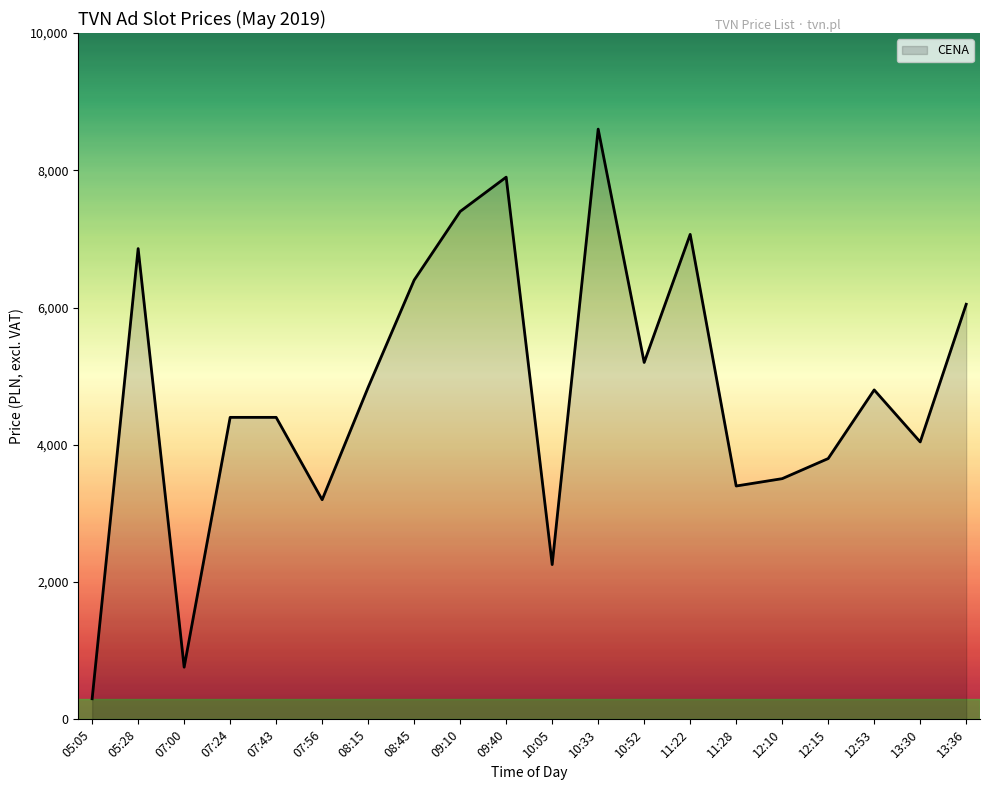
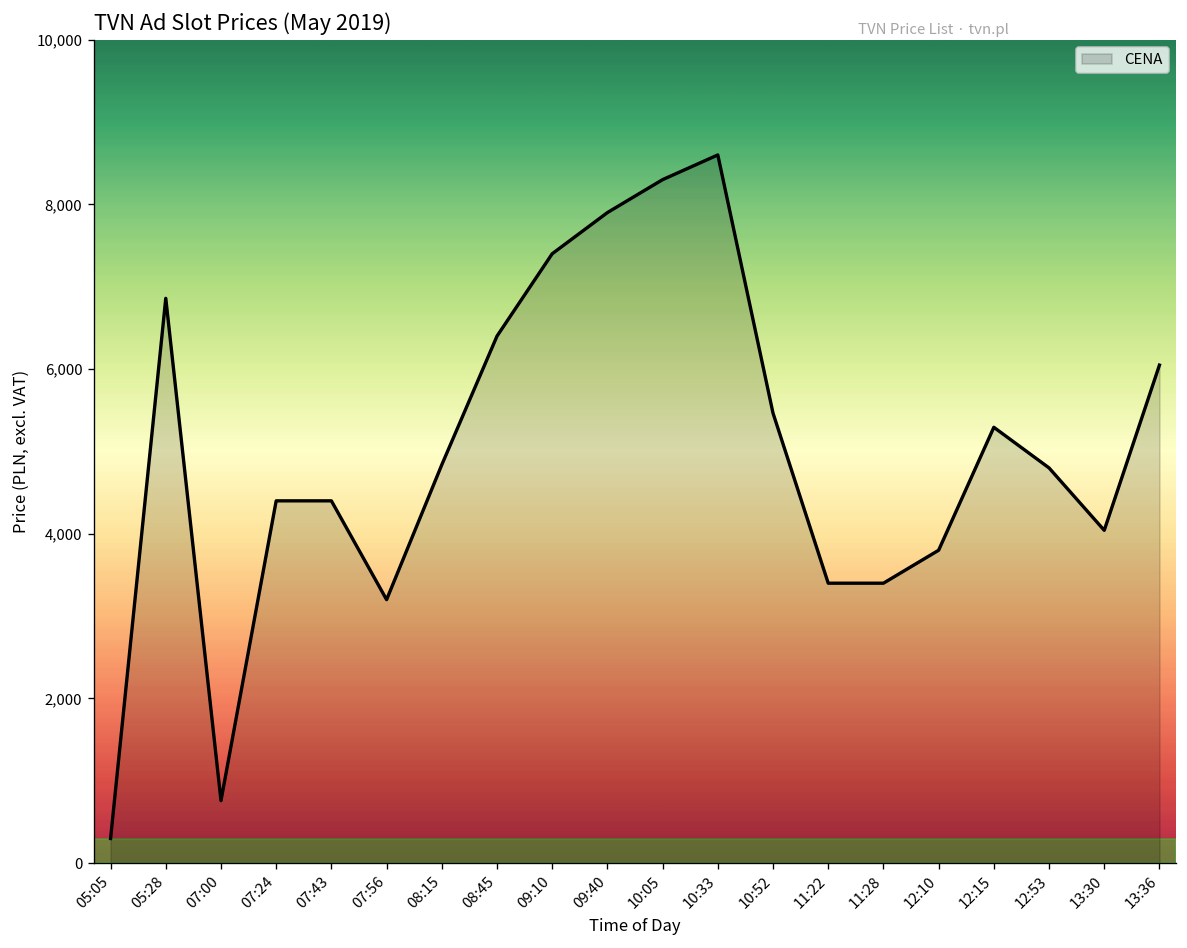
  {
    "05:28": "6,900",
    "07:00": "800",
    "07:24": "4,400",
    "07:43": "4,400",
    "07:56": "3,200",
    "08:15": "4,800",
    "08:45": "6,400",
    "09:10": "7,400",
    "09:40": "7,900",
-   "10:05": "2,300",
+   "10:05": "8,300",
    "10:33": "8,600",
-   "10:52": "5,200",
-   "11:22": "7,100",
+   "10:52": "5,500",
+   "11:22": "3,400",
    "11:28": "3,400",
-   "12:10": "3,500",
-   "12:15": "3,800",
+   "12:10": "3,800",
+   "12:15": "5,300",
    "12:53": "4,800",
    "13:30": "4,000",
    "13:36": "6,000"
  }
